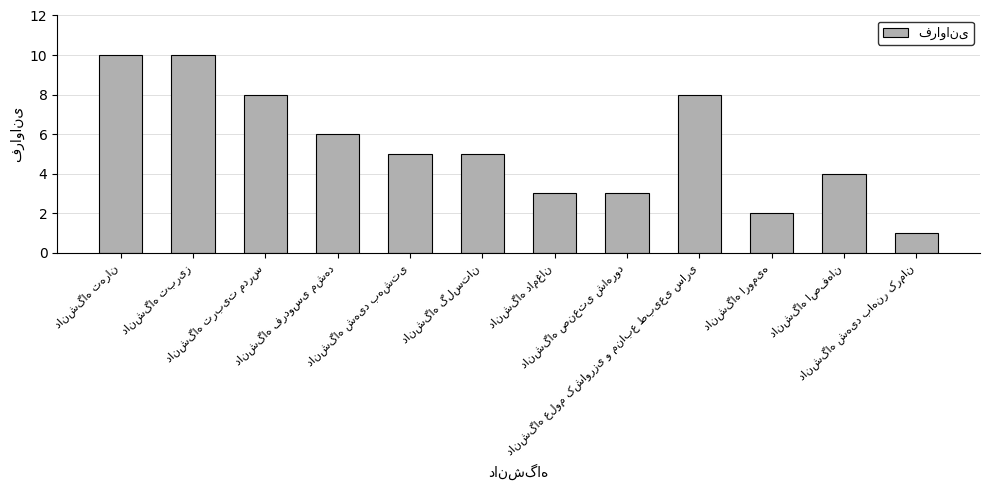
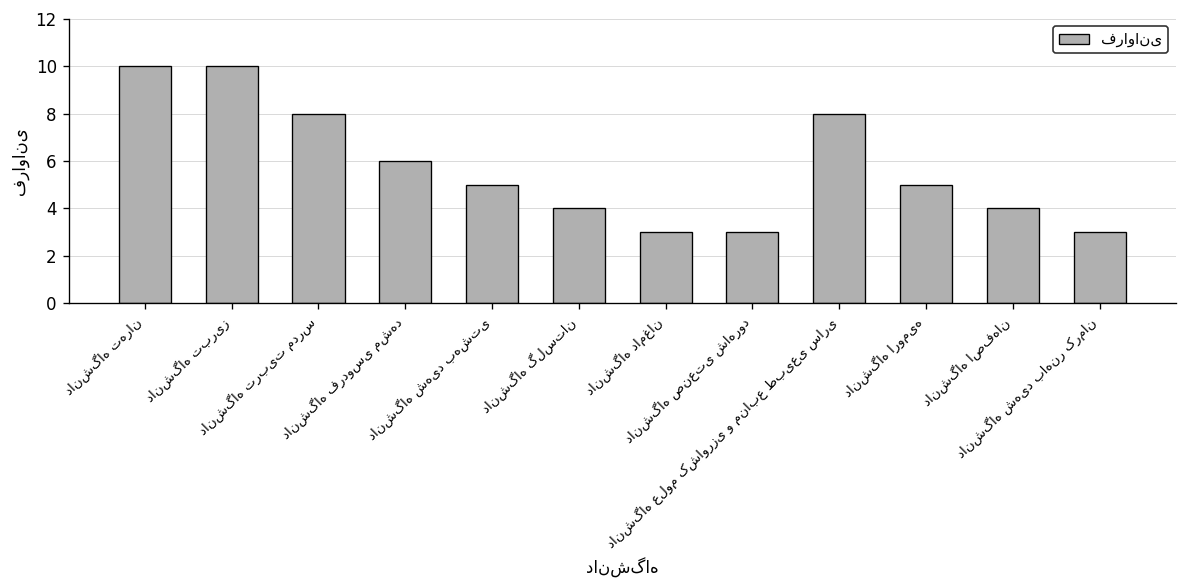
  {
    "دانشگاه تهران": 10,
    "دانشگاه تبریز": 10,
    "دانشگاه تربیت مدرس": 8,
    "دانشگاه فردوسی مشهد": 6,
    "دانشگاه شهید بهشتی": 5,
-   "دانشگاه گلستان": 5,
+   "دانشگاه گلستان": 4,
    "دانشگاه دامغان": 3,
    "دانشگاه صنعتی شاهرود": 3,
    "دانشگاه علوم کشاورزی و منابع طبیعی ساری": 8,
-   "دانشگاه ارومیه": 2,
+   "دانشگاه ارومیه": 5,
    "دانشگاه اصفهان": 4,
-   "دانشگاه شهید باهنر کرمان": 1
+   "دانشگاه شهید باهنر کرمان": 3
  }
